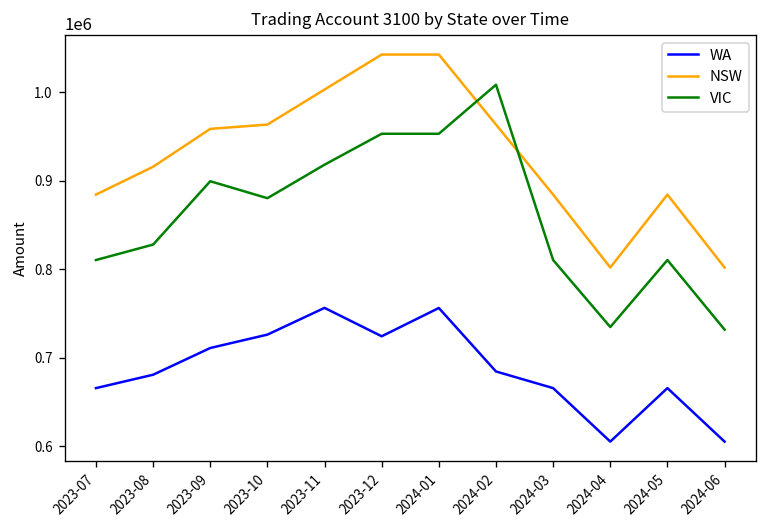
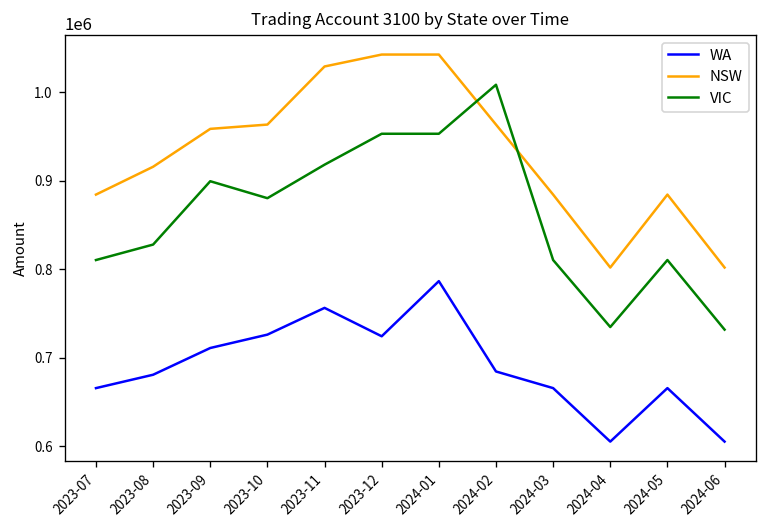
  {
    "WA": {
      "2023-07": 670000,
      "2023-08": 680000,
      "2023-09": 710000,
      "2023-10": 730000,
      "2023-11": 760000,
      "2023-12": 720000,
-     "2024-01": 760000,
+     "2024-01": 790000,
      "2024-02": 680000,
      "2024-03": 670000,
      "2024-04": 610000,
      "2024-05": 670000,
      "2024-06": 610000
    },
    "NSW": {
      "2023-07": 880000,
      "2023-08": 920000,
      "2023-09": 960000,
      "2023-10": 960000,
-     "2023-11": 1000000,
+     "2023-11": 1030000,
      "2023-12": 1040000,
      "2024-01": 1040000,
      "2024-02": 960000,
      "2024-03": 880000,
      "2024-04": 800000,
      "2024-05": 880000,
      "2024-06": 800000
    },
    "VIC": {
      "2023-07": 810000,
      "2023-08": 830000,
      "2023-09": 900000,
      "2023-10": 880000,
      "2023-11": 920000,
      "2023-12": 950000,
      "2024-01": 950000,
      "2024-02": 1010000,
      "2024-03": 810000,
      "2024-04": 730000,
      "2024-05": 810000,
      "2024-06": 730000
    }
  }
